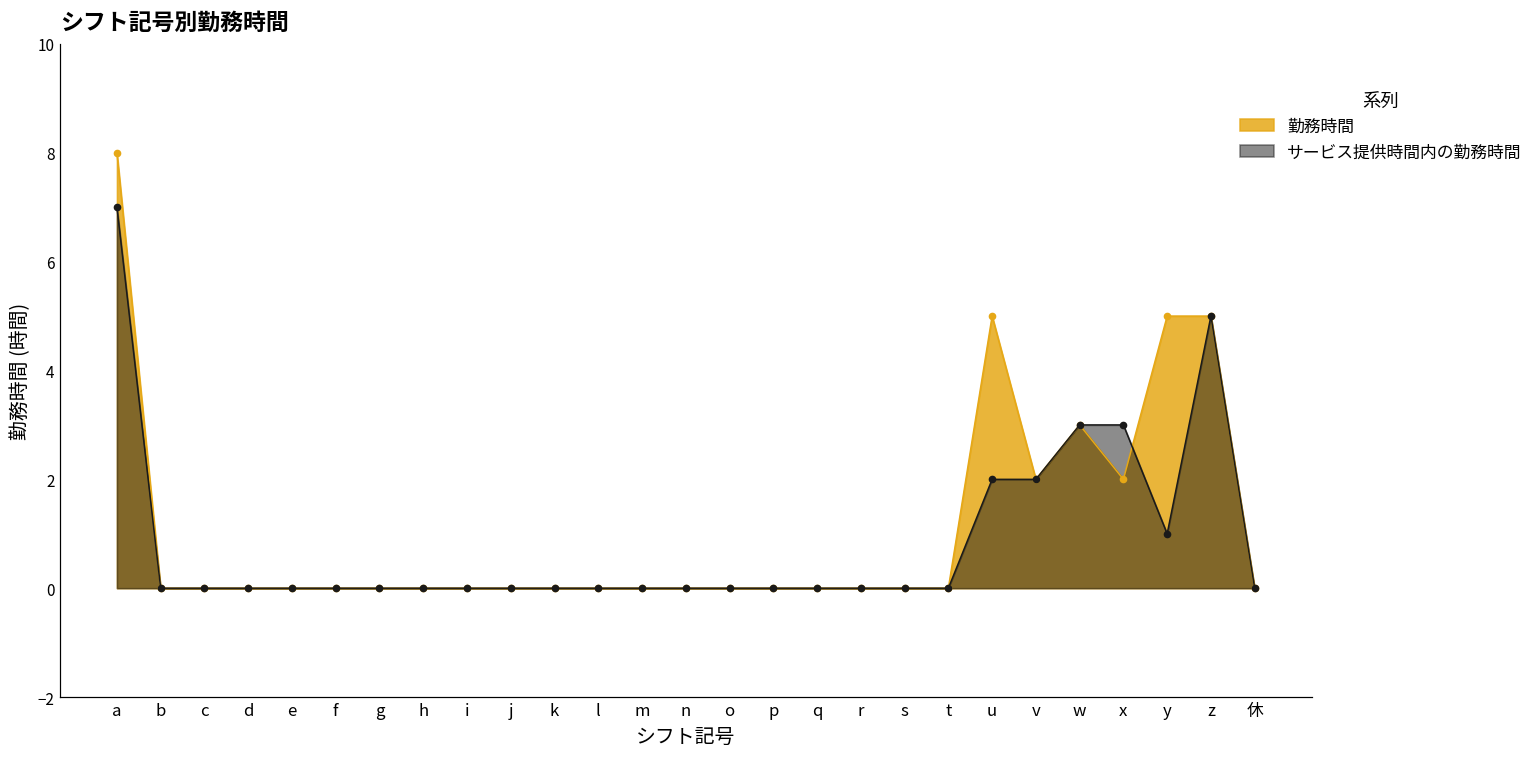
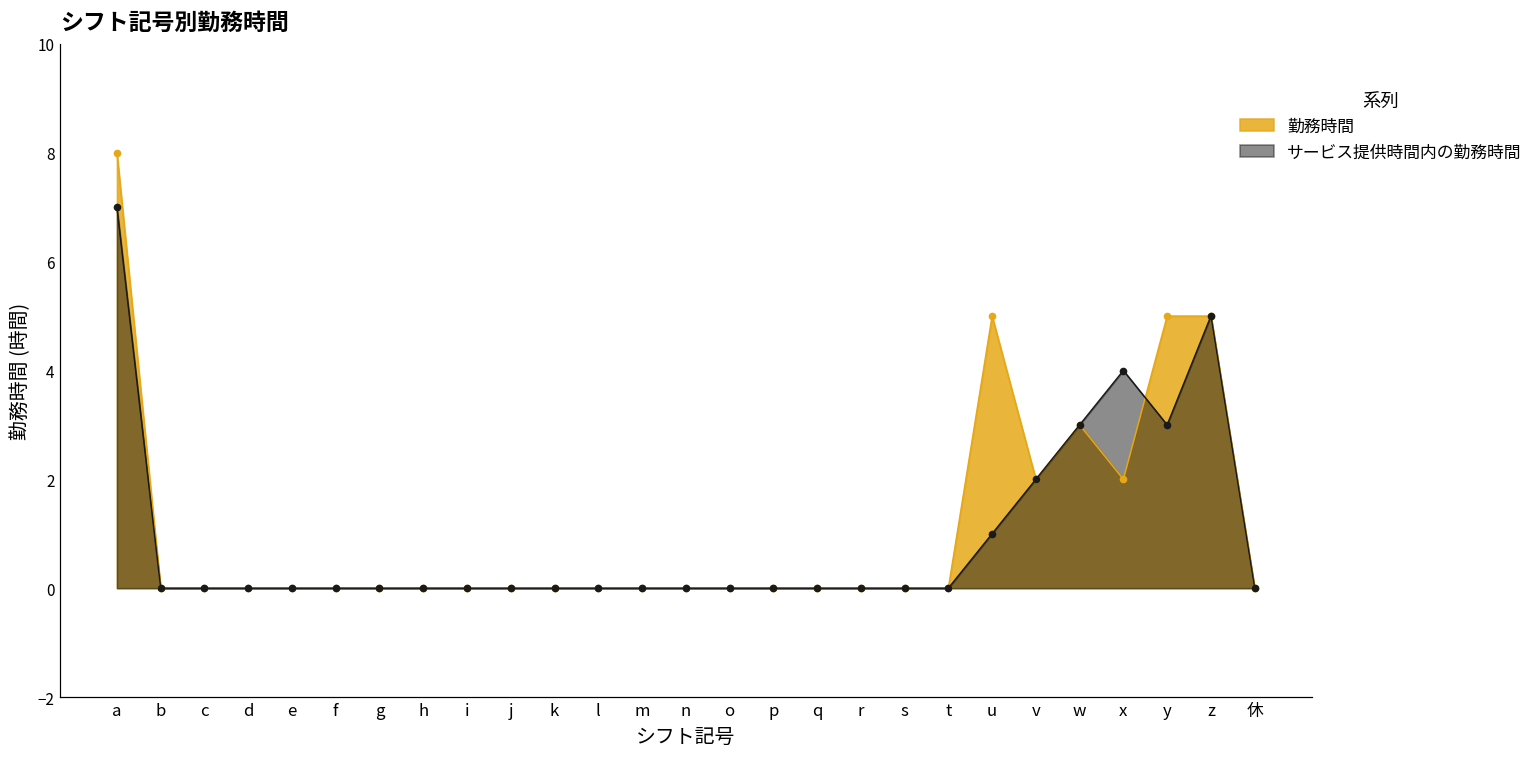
  {
    "勤務時間": {
      "a": 8,
      "u": 5,
      "x": 2,
      "y": 5
    },
    "サービス提供時間内の勤務時間": {
      "a": 7,
-     "u": 2,
-     "x": 3,
-     "y": 1
+     "u": 1,
+     "x": 4,
+     "y": 3
    }
  }
